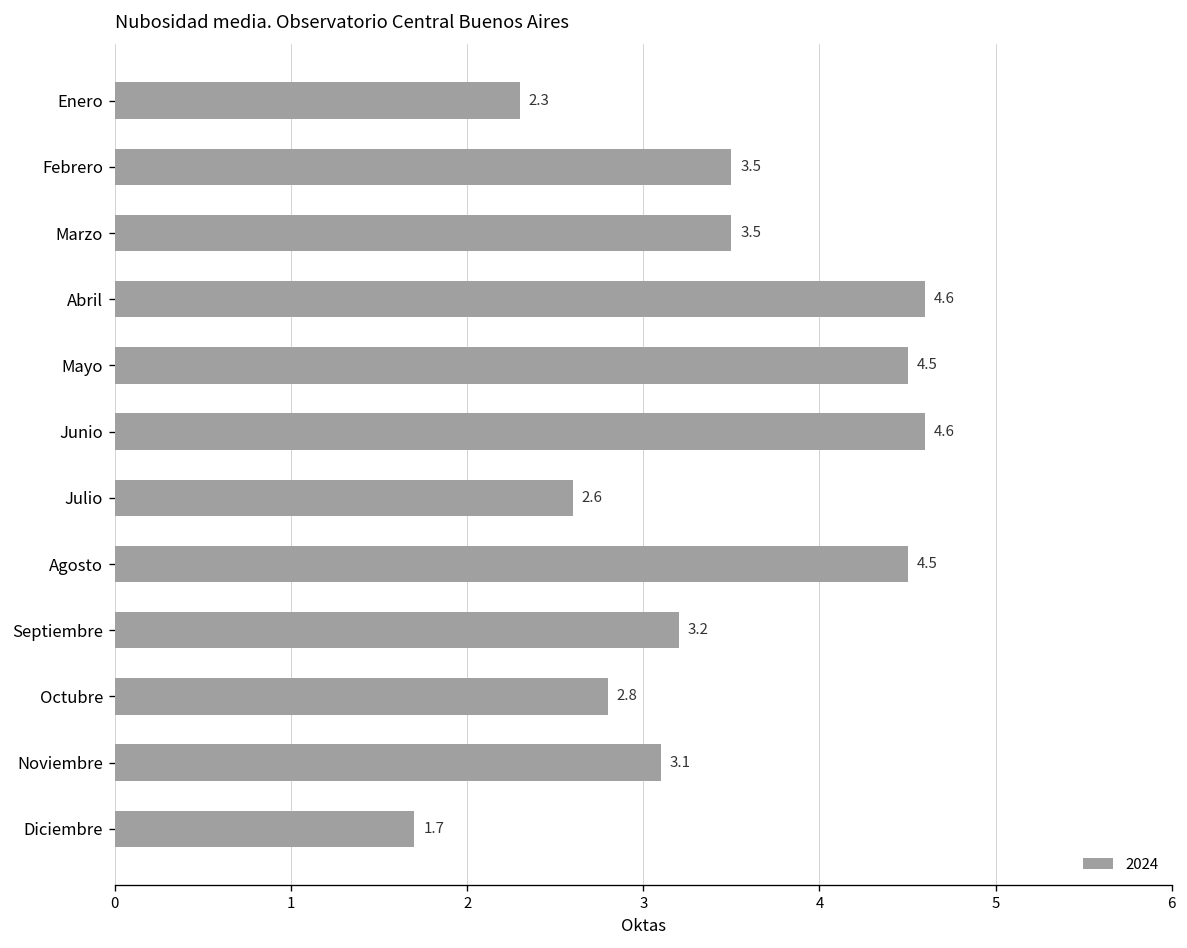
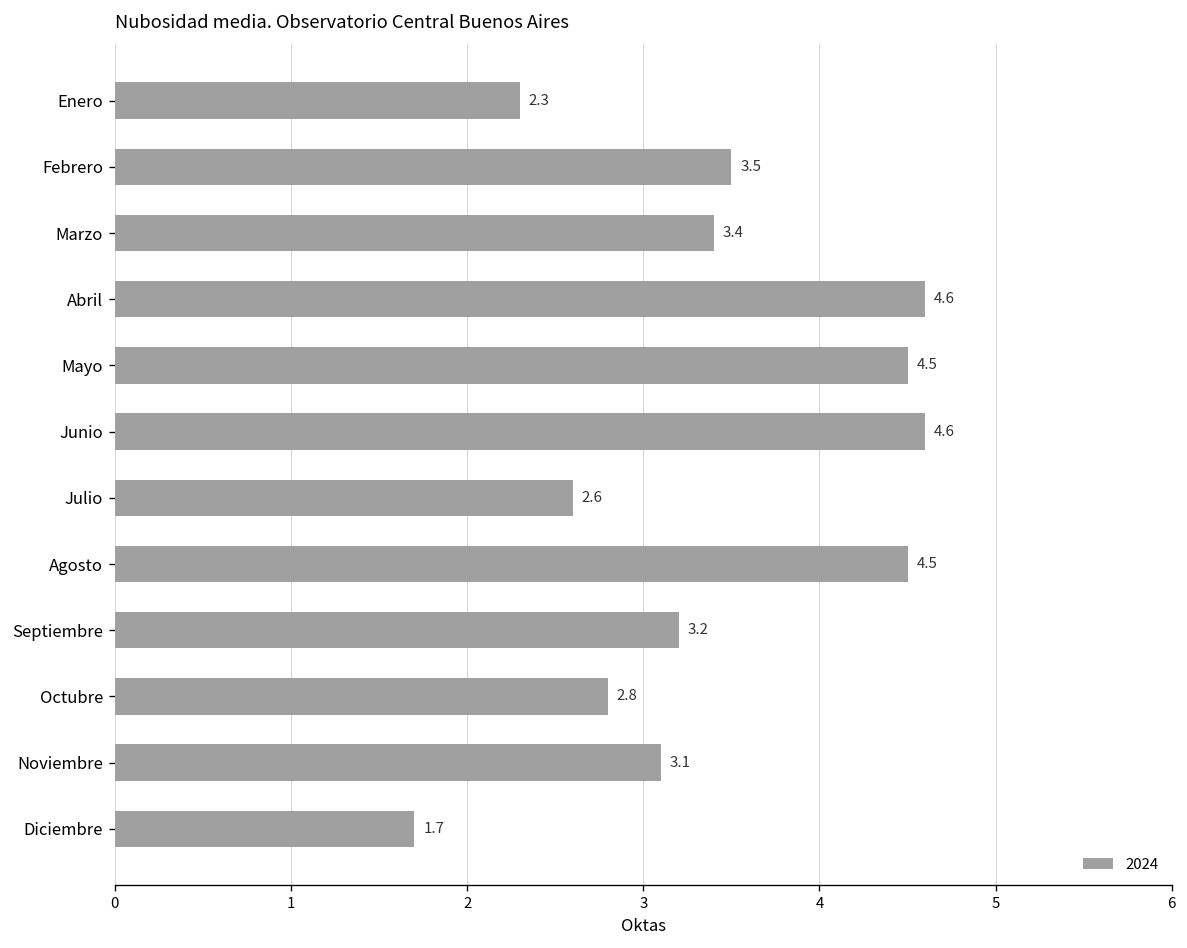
  {
    "Enero": 2.3,
    "Febrero": 3.5,
-   "Marzo": 3.5,
+   "Marzo": 3.4,
    "Abril": 4.6,
    "Mayo": 4.5,
    "Junio": 4.6,
    "Julio": 2.6,
    "Agosto": 4.5,
    "Septiembre": 3.2,
    "Octubre": 2.8,
    "Noviembre": 3.1,
    "Diciembre": 1.7
  }
